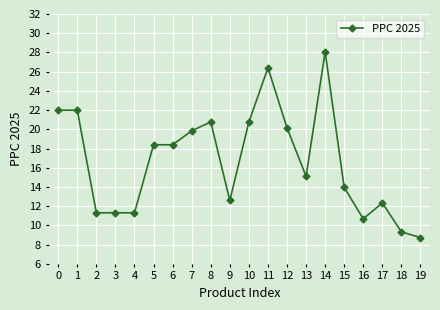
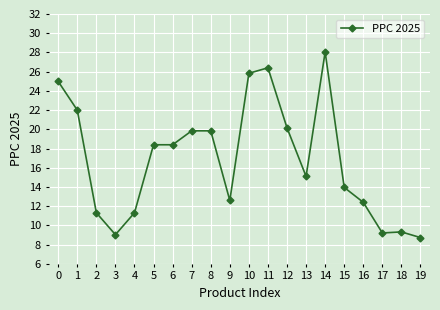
  {
-   "0": 22,
+   "0": 25,
    "1": 22,
    "2": 11,
-   "3": 11,
+   "3": 9,
    "4": 11,
    "5": 18,
    "6": 18,
    "7": 20,
-   "8": 21,
+   "8": 20,
    "9": 13,
-   "10": 21,
+   "10": 26,
    "11": 26,
    "12": 20,
    "13": 15,
    "14": 28,
    "15": 14,
-   "16": 11,
-   "17": 12,
+   "16": 12,
+   "17": 9,
    "18": 9,
    "19": 9
  }
